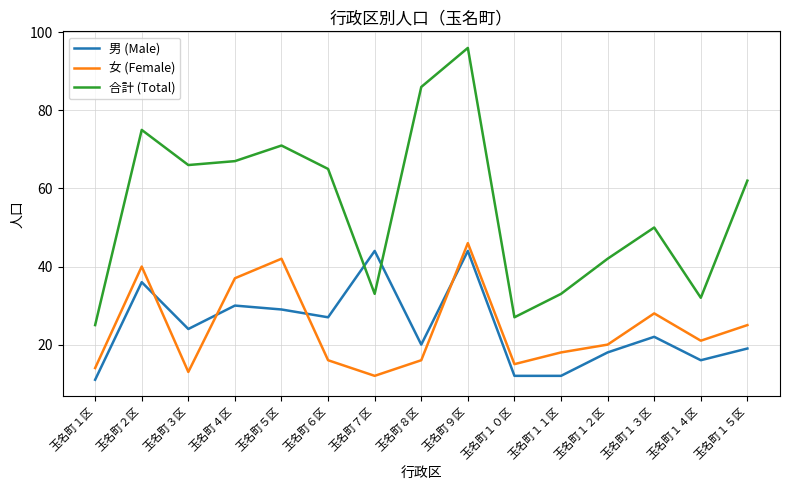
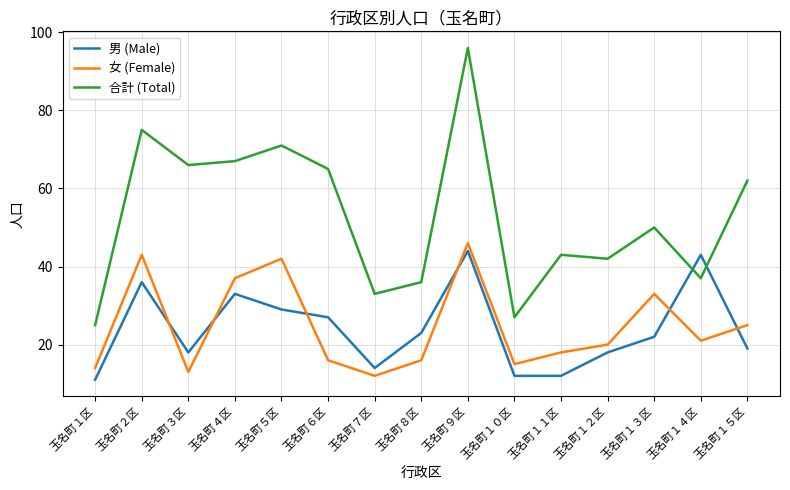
  {
    "男 (Male)": {
      "玉名町１区": 11,
      "玉名町２区": 36,
-     "玉名町３区": 24,
-     "玉名町４区": 30,
+     "玉名町３区": 18,
+     "玉名町４区": 33,
      "玉名町５区": 29,
      "玉名町６区": 27,
-     "玉名町７区": 44,
-     "玉名町８区": 20,
+     "玉名町７区": 14,
+     "玉名町８区": 23,
      "玉名町９区": 44,
      "玉名町１０区": 12,
      "玉名町１１区": 12,
      "玉名町１２区": 18,
      "玉名町１３区": 22,
-     "玉名町１４区": 16,
+     "玉名町１４区": 43,
      "玉名町１５区": 19
    },
    "女 (Female)": {
      "玉名町１区": 14,
-     "玉名町２区": 40,
+     "玉名町２区": 43,
      "玉名町３区": 13,
      "玉名町４区": 37,
      "玉名町５区": 42,
      "玉名町６区": 16,
      "玉名町７区": 12,
      "玉名町８区": 16,
      "玉名町９区": 46,
      "玉名町１０区": 15,
      "玉名町１１区": 18,
      "玉名町１２区": 20,
-     "玉名町１３区": 28,
+     "玉名町１３区": 33,
      "玉名町１４区": 21,
      "玉名町１５区": 25
    },
    "合計 (Total)": {
      "玉名町１区": 25,
      "玉名町２区": 75,
      "玉名町３区": 66,
      "玉名町４区": 67,
      "玉名町５区": 71,
      "玉名町６区": 65,
      "玉名町７区": 33,
-     "玉名町８区": 86,
+     "玉名町８区": 36,
      "玉名町９区": 96,
      "玉名町１０区": 27,
-     "玉名町１１区": 33,
+     "玉名町１１区": 43,
      "玉名町１２区": 42,
      "玉名町１３区": 50,
-     "玉名町１４区": 32,
+     "玉名町１４区": 37,
      "玉名町１５区": 62
    }
  }
